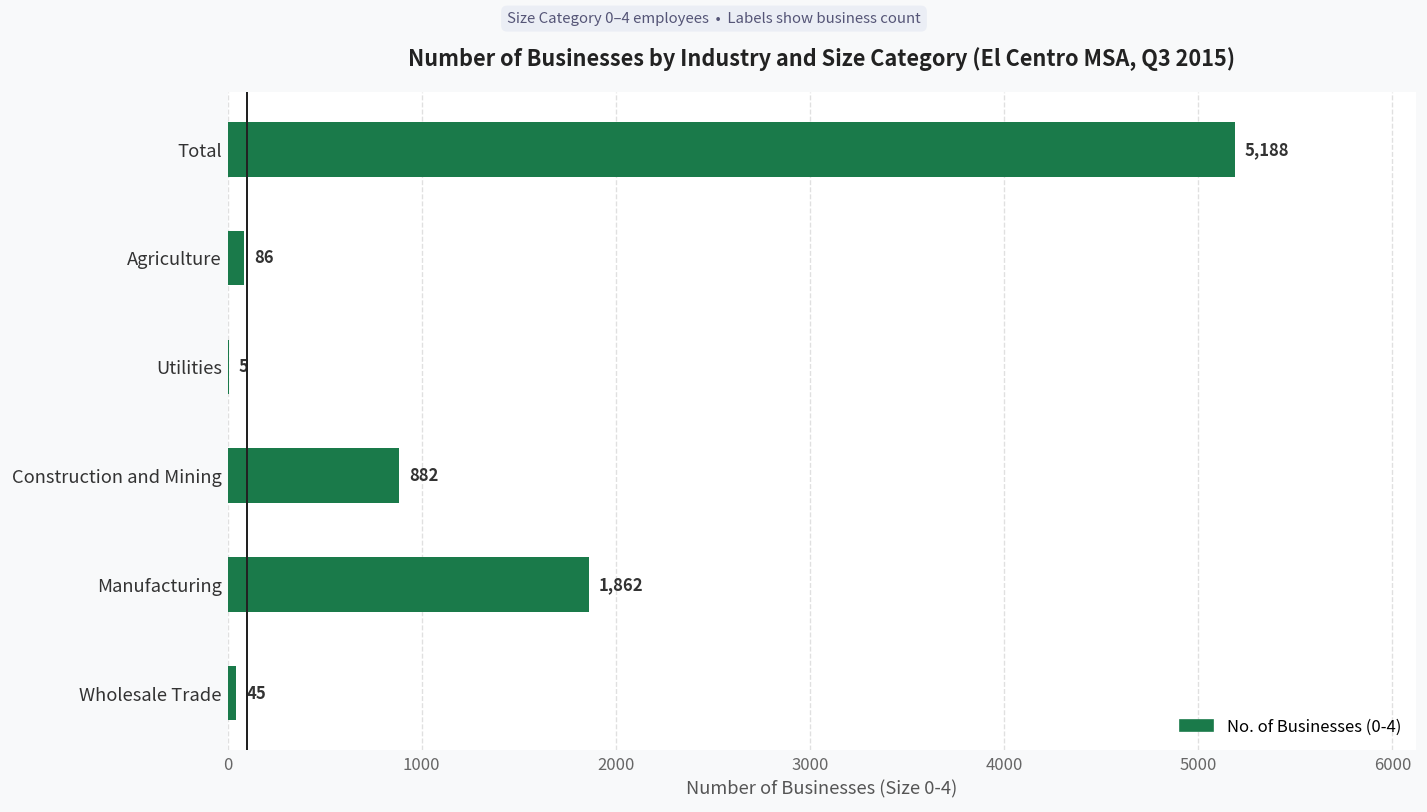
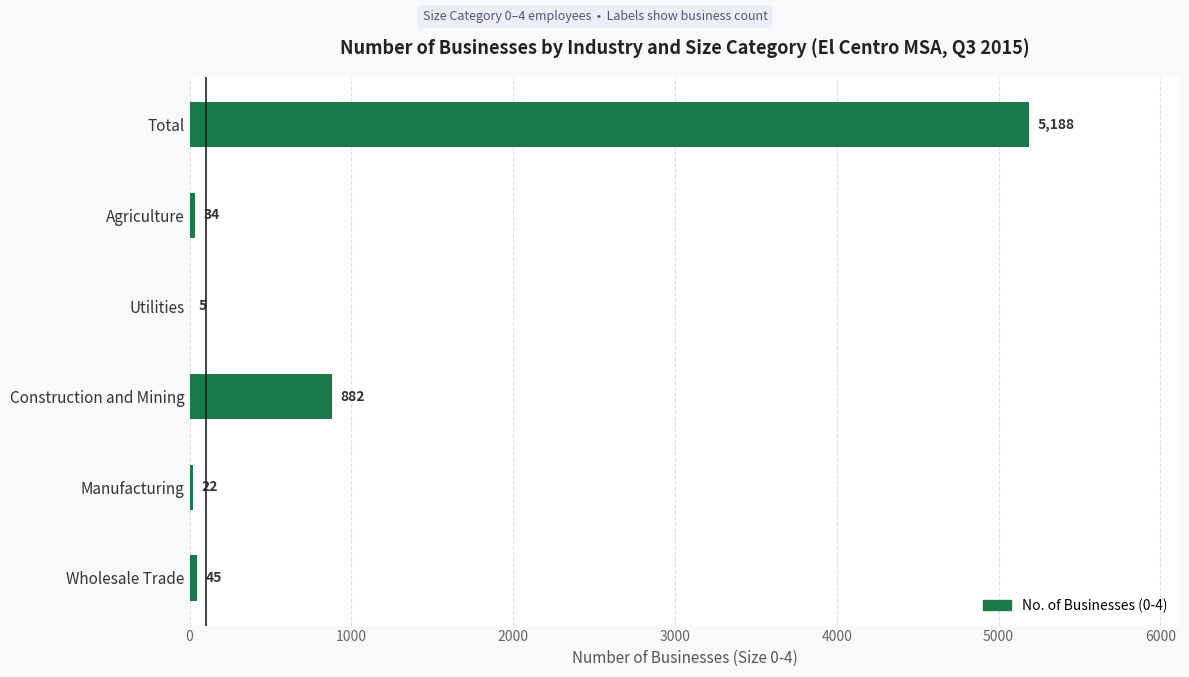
  {
    "Total": "5,188",
-   "Agriculture": "86",
+   "Agriculture": "34",
    "Utilities": "5",
    "Construction and Mining": "882",
-   "Manufacturing": "1,862",
+   "Manufacturing": "22",
    "Wholesale Trade": "45"
  }
